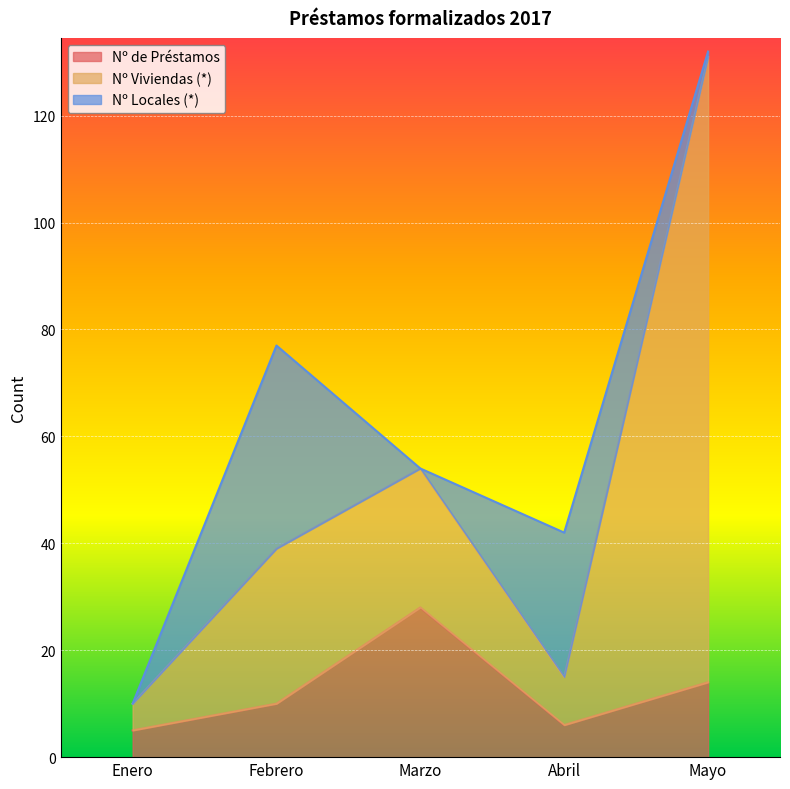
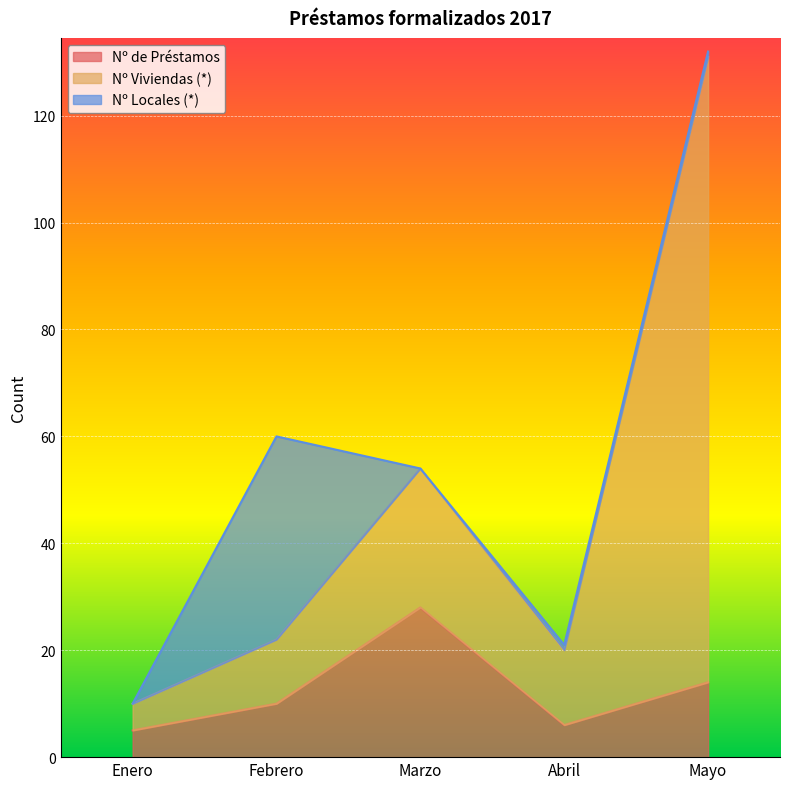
  {
    "Nº de Préstamos": {
      "Enero": 5,
      "Febrero": 10,
      "Marzo": 28,
      "Abril": 6,
      "Mayo": 14
    },
    "Nº Viviendas (*)": {
-     "Febrero": 29,
-     "Abril": 9,
+     "Febrero": 12,
+     "Abril": 14,
      "Mayo": 117
    },
    "Nº Locales (*)": {
      "Febrero": 38,
-     "Abril": 27,
+     "Abril": 1,
      "Mayo": 1
    }
  }
